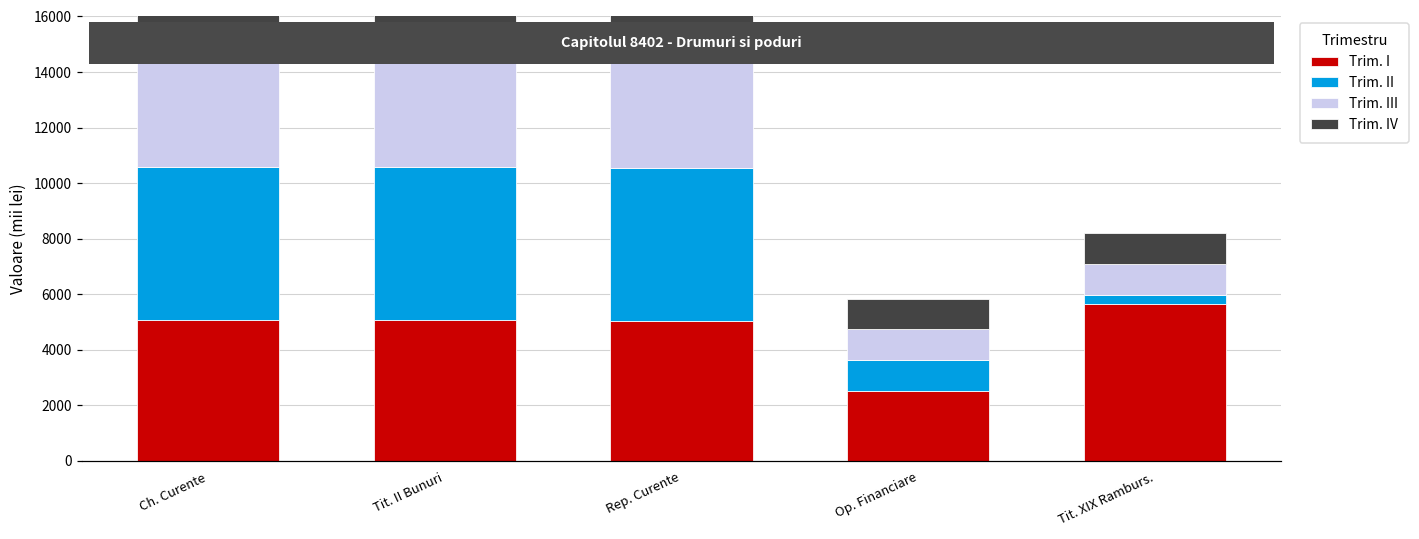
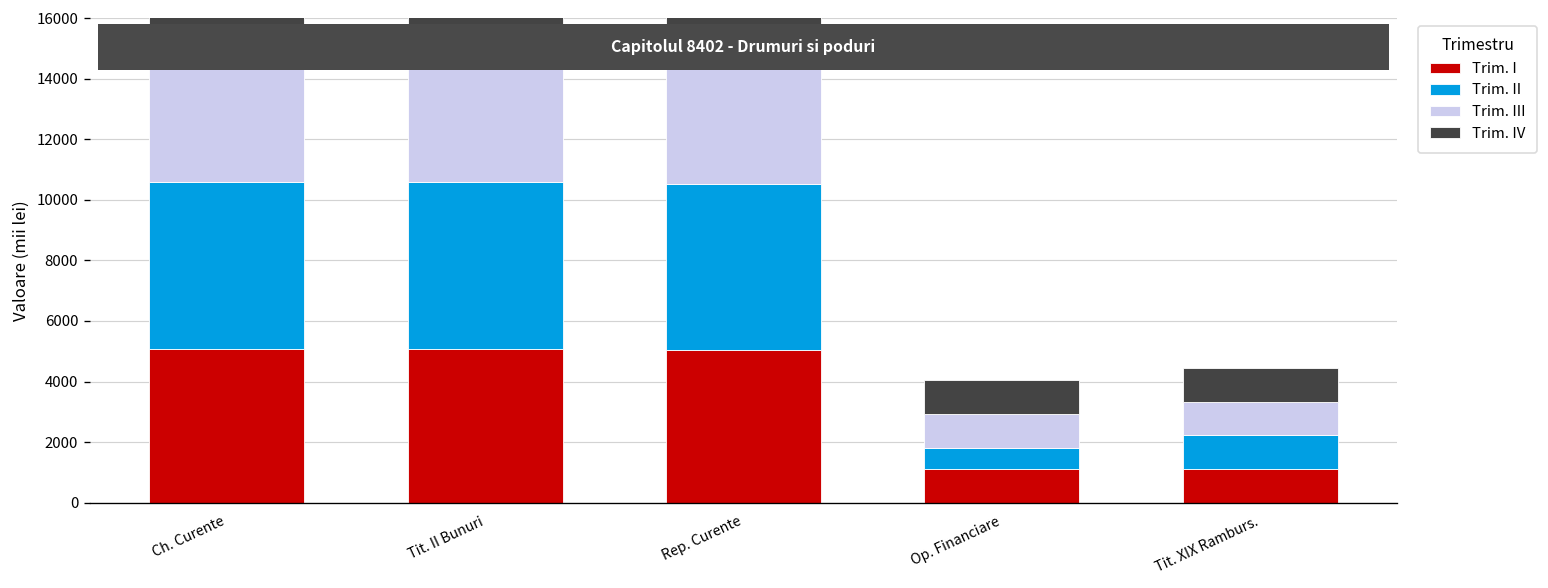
  {
    "Trim. I": {
      "Ch. Curente": 5100,
      "Tit. II Bunuri": 5100,
      "Rep. Curente": 5000,
-     "Op. Financiare": 2500,
-     "Tit. XIX Ramburs.": 5600
+     "Op. Financiare": 1100,
+     "Tit. XIX Ramburs.": 1100
    },
    "Trim. II": {
      "Ch. Curente": 5500,
      "Tit. II Bunuri": 5500,
      "Rep. Curente": 5500,
-     "Op. Financiare": 1100,
-     "Tit. XIX Ramburs.": 300
+     "Op. Financiare": 700,
+     "Tit. XIX Ramburs.": 1100
    },
    "Trim. III": {
      "Op. Financiare": 1100,
      "Tit. XIX Ramburs.": 1100
    },
    "Trim. IV": {
      "Op. Financiare": 1100,
      "Tit. XIX Ramburs.": 1100
    }
  }
